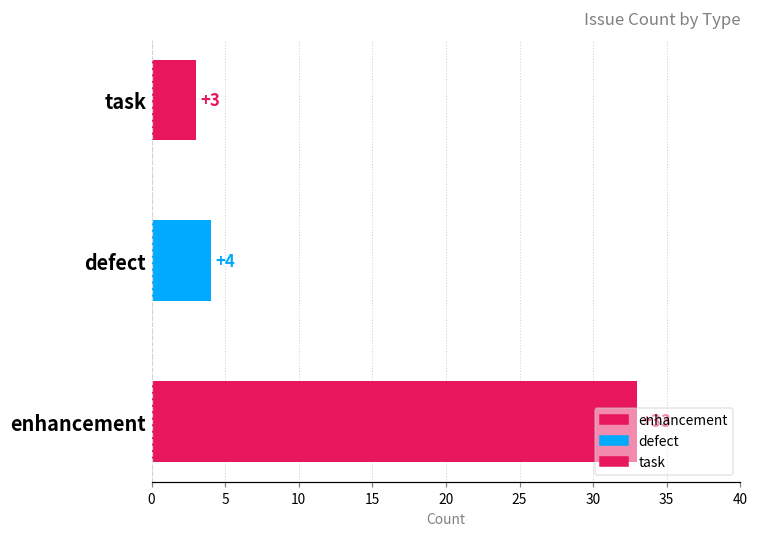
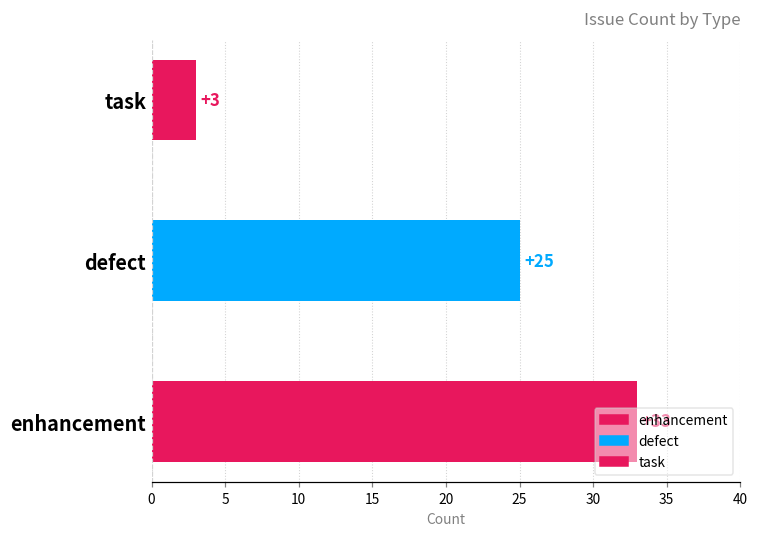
  {
    "task": "+3",
-   "defect": "+4"
+   "defect": "+25"
  }
